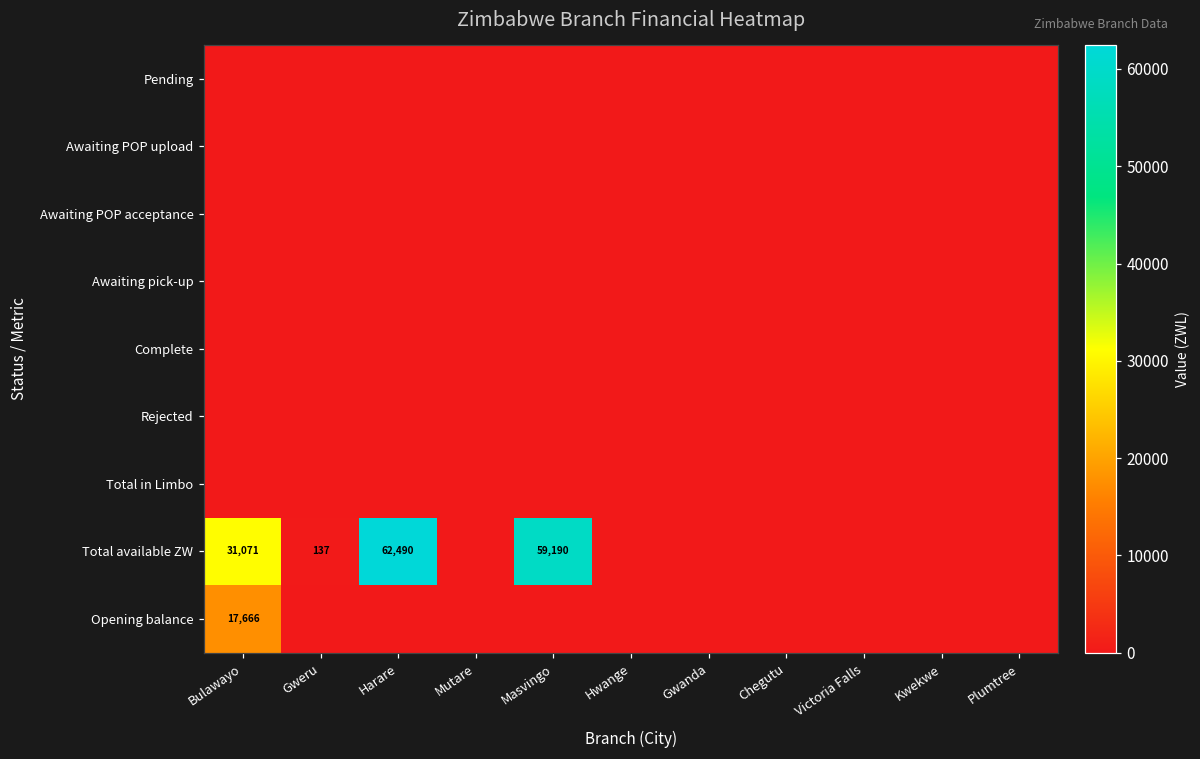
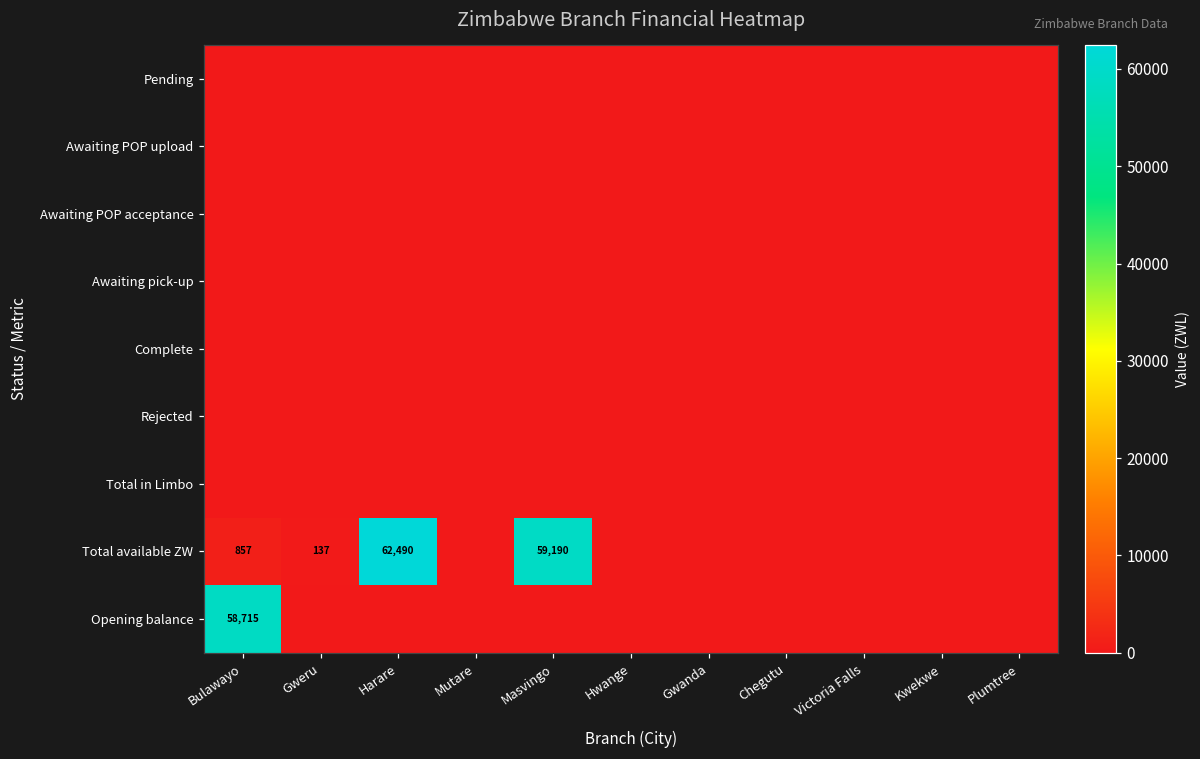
  {
    "Total available ZW": {
-     "Bulawayo": "31,071",
+     "Bulawayo": "857",
      "Gweru": "137",
      "Harare": "62,490",
      "Masvingo": "59,190"
    },
    "Opening balance": {
-     "Bulawayo": "17,666"
+     "Bulawayo": "58,715"
    }
  }
